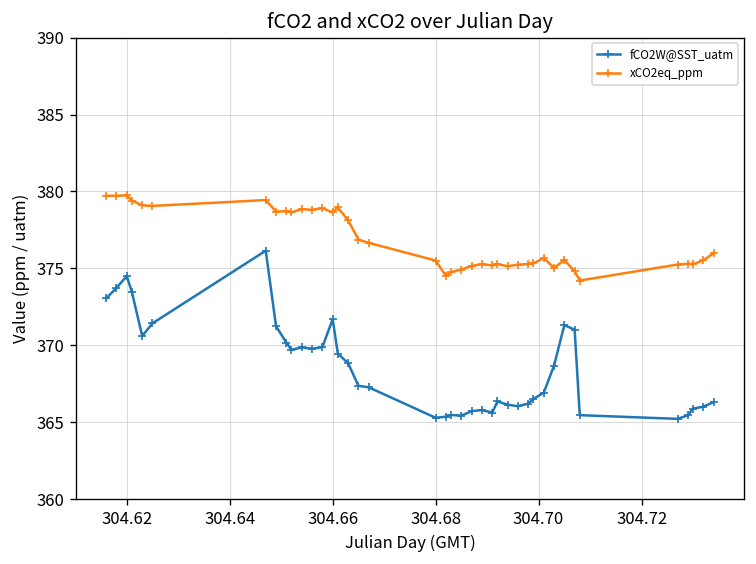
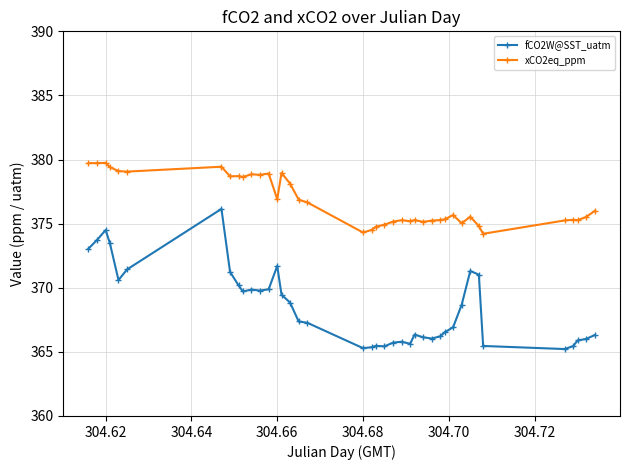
  {
    "fCO2W@SST_uatm": {
      "304.62": 374.5,
      "304.66": 371.7,
      "304.68": 365.3
    },
    "xCO2eq_ppm": {
      "304.62": 379.7,
-     "304.66": 378.6,
-     "304.68": 375.5
+     "304.66": 376.9,
+     "304.68": 374.3
    }
  }
